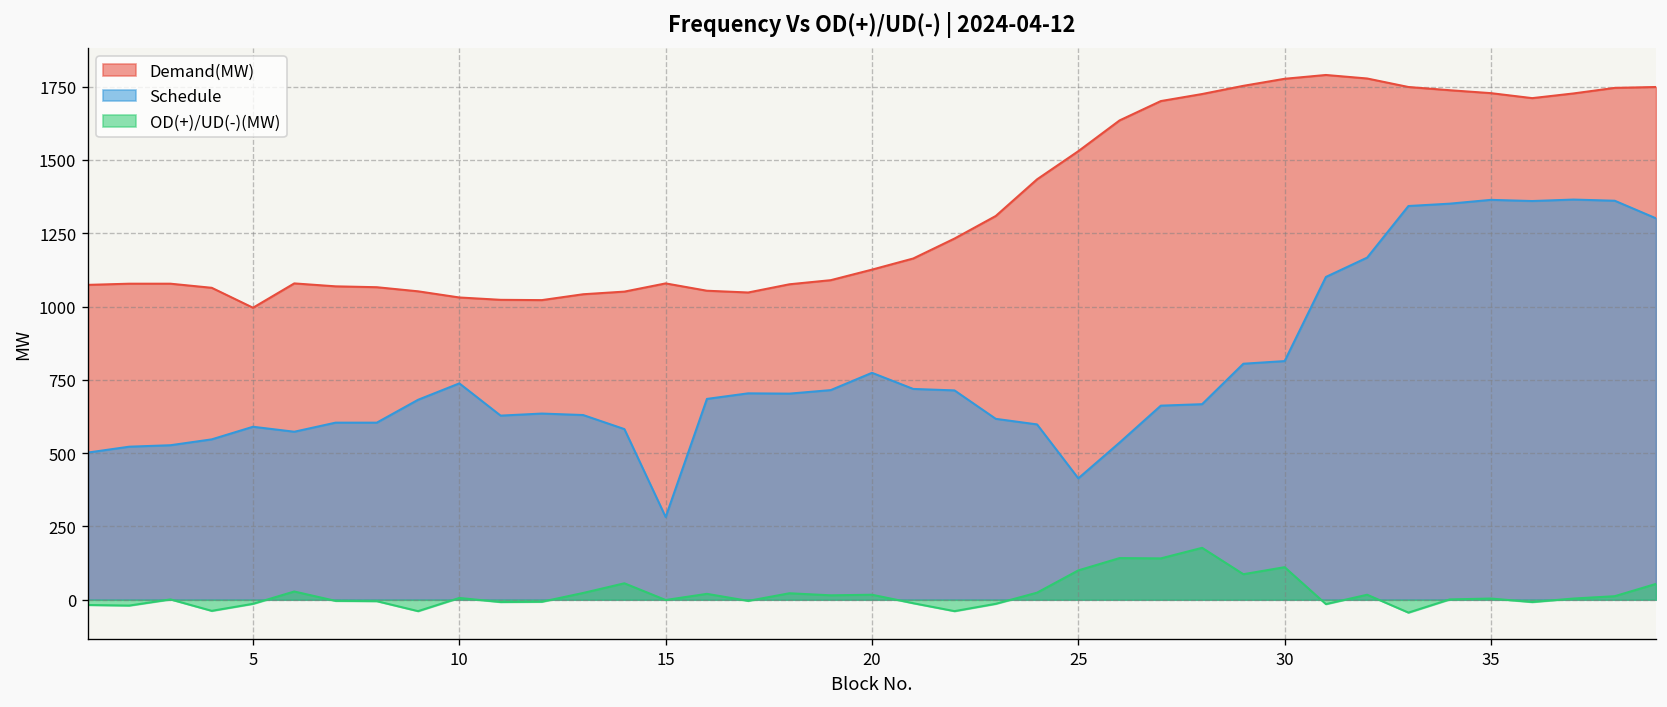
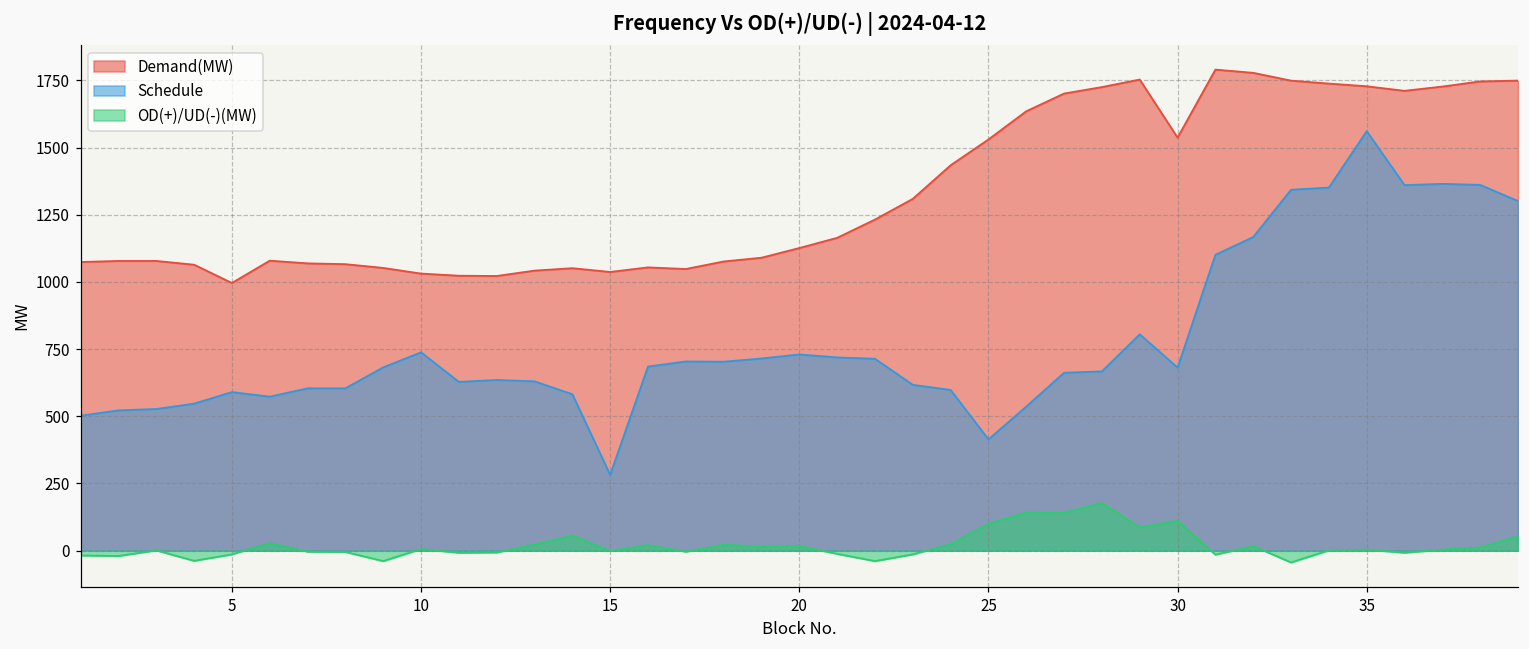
  {
    "Demand(MW)": {
      "5": 1000,
      "10": 1030,
-     "15": 1080,
+     "15": 1040,
      "20": 1130,
      "25": 1530,
-     "30": 1780,
+     "30": 1540,
      "35": 1730
    },
    "Schedule": {
      "5": 590,
      "10": 740,
      "15": 280,
-     "20": 770,
+     "20": 730,
      "25": 410,
-     "30": 810,
-     "35": 1360
+     "30": 680,
+     "35": 1560
    }
  }
